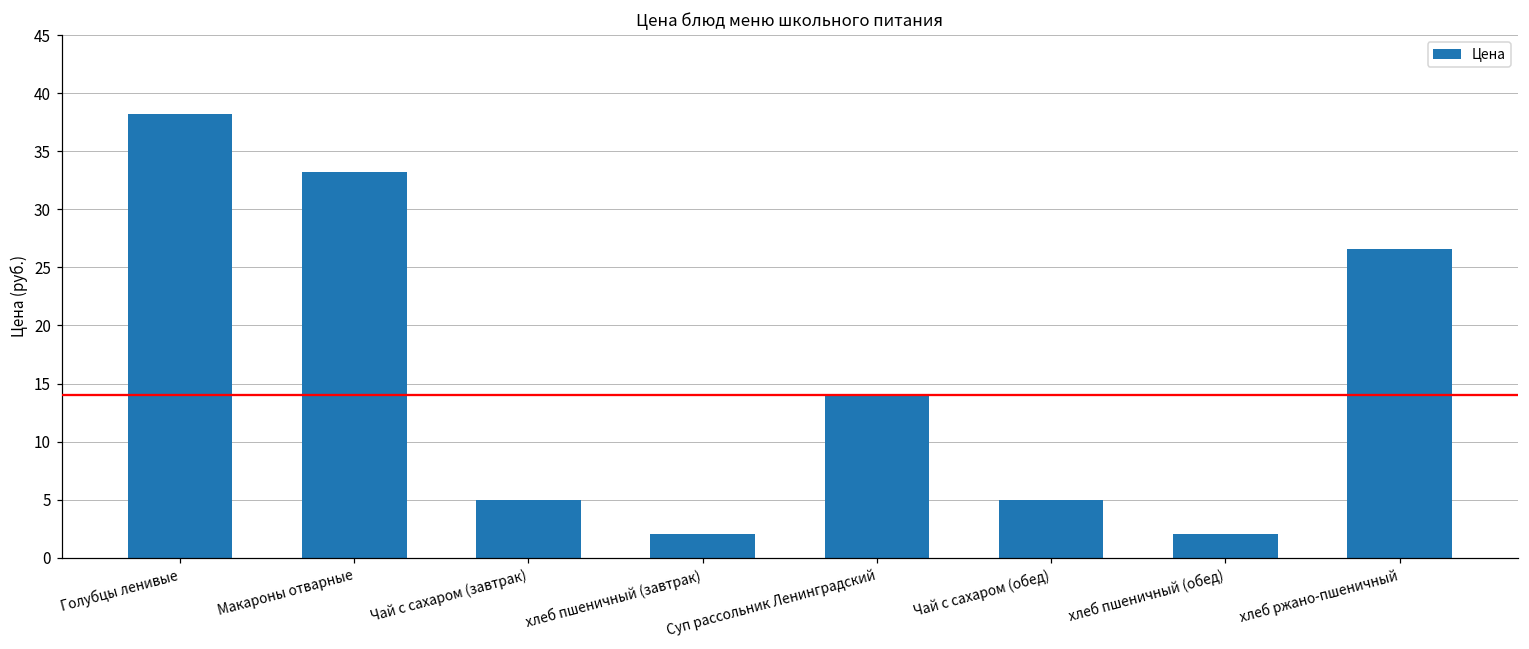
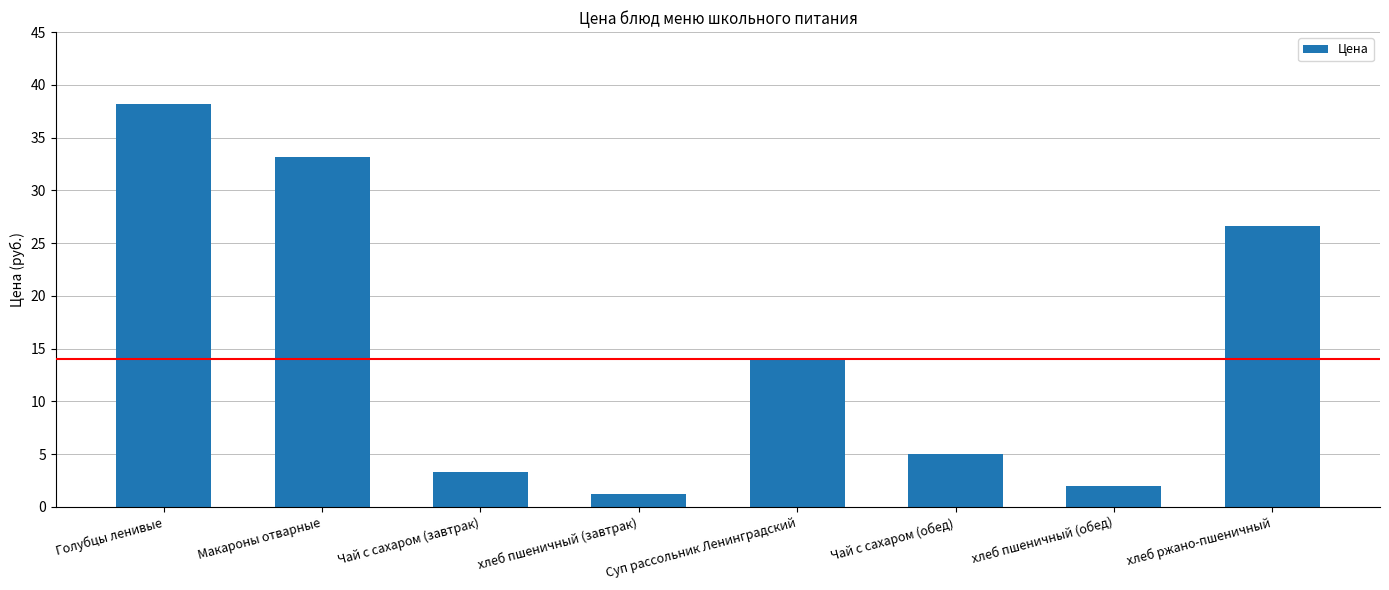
  {
    "Голубцы ленивые": 38.2,
    "Макароны отварные": 33.2,
-   "Чай с сахаром (завтрак)": 5.0,
-   "хлеб пшеничный (завтрак)": 2.0,
+   "Чай с сахаром (завтрак)": 3.3,
+   "хлеб пшеничный (завтрак)": 1.2,
    "Суп рассольник Ленинградский": 14.1,
    "Чай с сахаром (обед)": 5.0,
    "хлеб пшеничный (обед)": 2.0,
    "хлеб ржано-пшеничный": 26.6
  }
